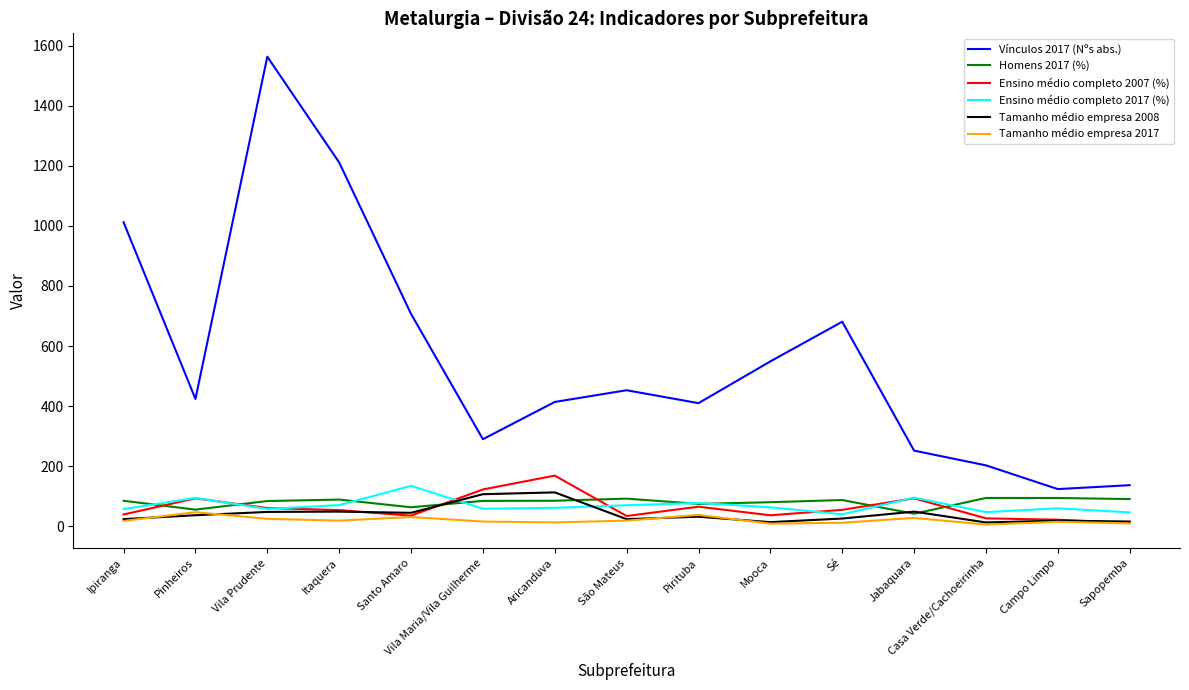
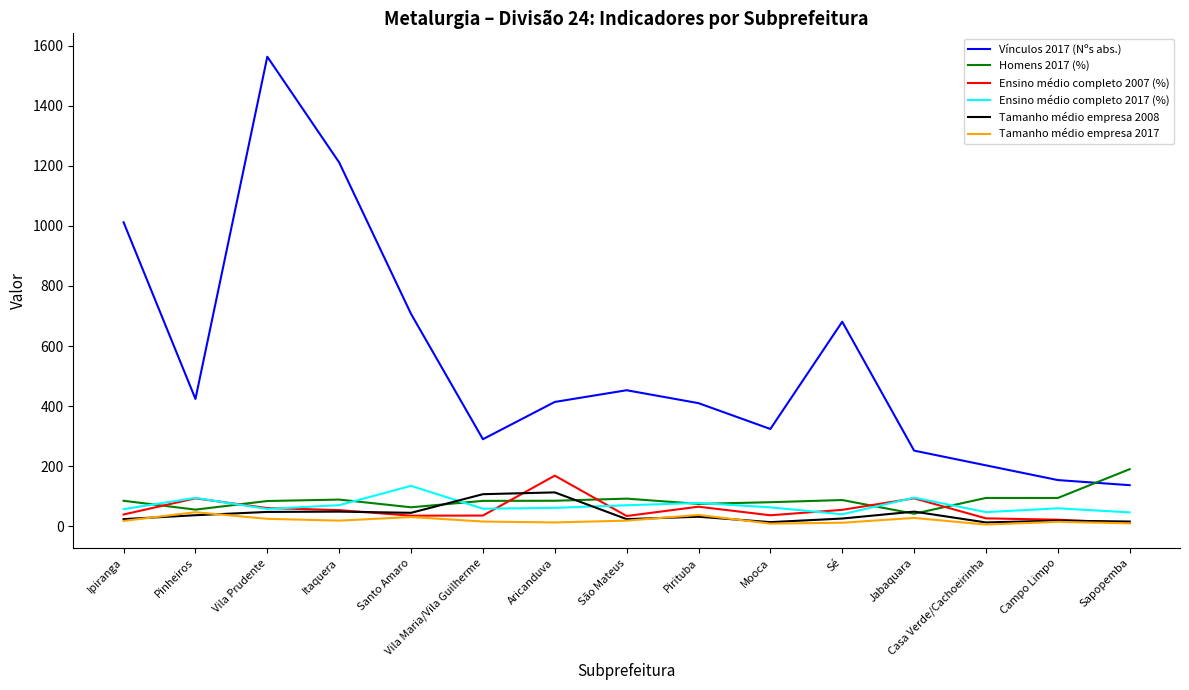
  {
    "Vínculos 2017 (Nºs abs.)": {
      "Ipiranga": 1010,
      "Pinheiros": 420,
      "Vila Prudente": 1560,
      "Itaquera": 1210,
      "Santo Amaro": 710,
      "Vila Maria/Vila Guilherme": 290,
      "Aricanduva": 410,
      "São Mateus": 450,
      "Pirituba": 410,
-     "Mooca": 550,
+     "Mooca": 320,
      "Sé": 680,
      "Jabaquara": 250,
      "Casa Verde/Cachoeirinha": 200,
-     "Campo Limpo": 120,
+     "Campo Limpo": 150,
      "Sapopemba": 140
    },
    "Homens 2017 (%)": {
      "Ipiranga": 90,
      "Pinheiros": 60,
      "Vila Prudente": 80,
      "Itaquera": 90,
      "Santo Amaro": 60,
      "Vila Maria/Vila Guilherme": 80,
      "Aricanduva": 90,
      "São Mateus": 90,
      "Mooca": 80,
      "Sé": 90,
      "Casa Verde/Cachoeirinha": 90,
      "Campo Limpo": 90,
-     "Sapopemba": 90
+     "Sapopemba": 190
    },
    "Ensino médio completo 2007 (%)": {
      "Ipiranga": 40,
-     "Vila Maria/Vila Guilherme": 120,
+     "Vila Maria/Vila Guilherme": 40,
      "Aricanduva": 170,
      "São Mateus": 30,
      "Pirituba": 70,
      "Mooca": 40,
      "Sé": 50,
      "Casa Verde/Cachoeirinha": 30
    },
    "Ensino médio completo 2017 (%)": {
      "Ipiranga": 60,
      "Itaquera": 70,
      "Santo Amaro": 130,
      "Vila Maria/Vila Guilherme": 60,
      "Aricanduva": 60,
      "São Mateus": 70,
      "Mooca": 60,
      "Sé": 40,
      "Casa Verde/Cachoeirinha": 50,
      "Campo Limpo": 60,
      "Sapopemba": 50
    },
    "Tamanho médio empresa 2008": {
      "Pinheiros": 40,
      "Vila Prudente": 50,
      "Santo Amaro": 50,
      "Vila Maria/Vila Guilherme": 110,
      "Aricanduva": 110,
      "Sé": 30
    },
    "Tamanho médio empresa 2017": {
      "Pinheiros": 50,
      "Vila Prudente": 30,
      "Itaquera": 20,
      "Vila Maria/Vila Guilherme": 20,
      "Aricanduva": 10,
      "Sé": 10,
      "Jabaquara": 30
    }
  }
